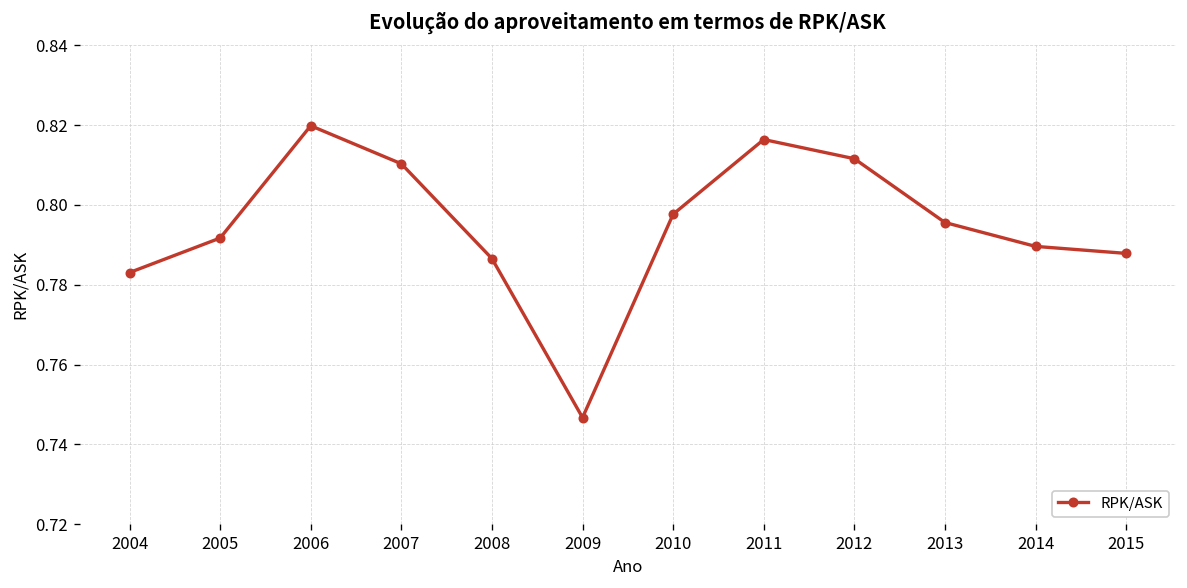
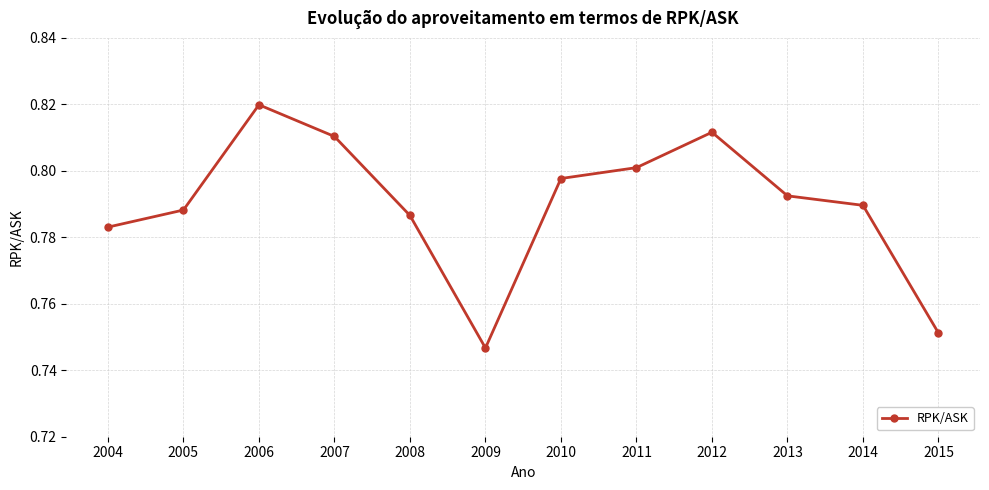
  {
    "2004": 0.783,
-   "2005": 0.792,
+   "2005": 0.788,
    "2006": 0.820,
    "2007": 0.810,
    "2008": 0.787,
    "2009": 0.747,
    "2010": 0.798,
-   "2011": 0.816,
+   "2011": 0.801,
    "2012": 0.812,
-   "2013": 0.796,
+   "2013": 0.792,
    "2014": 0.790,
-   "2015": 0.788
+   "2015": 0.751
  }
